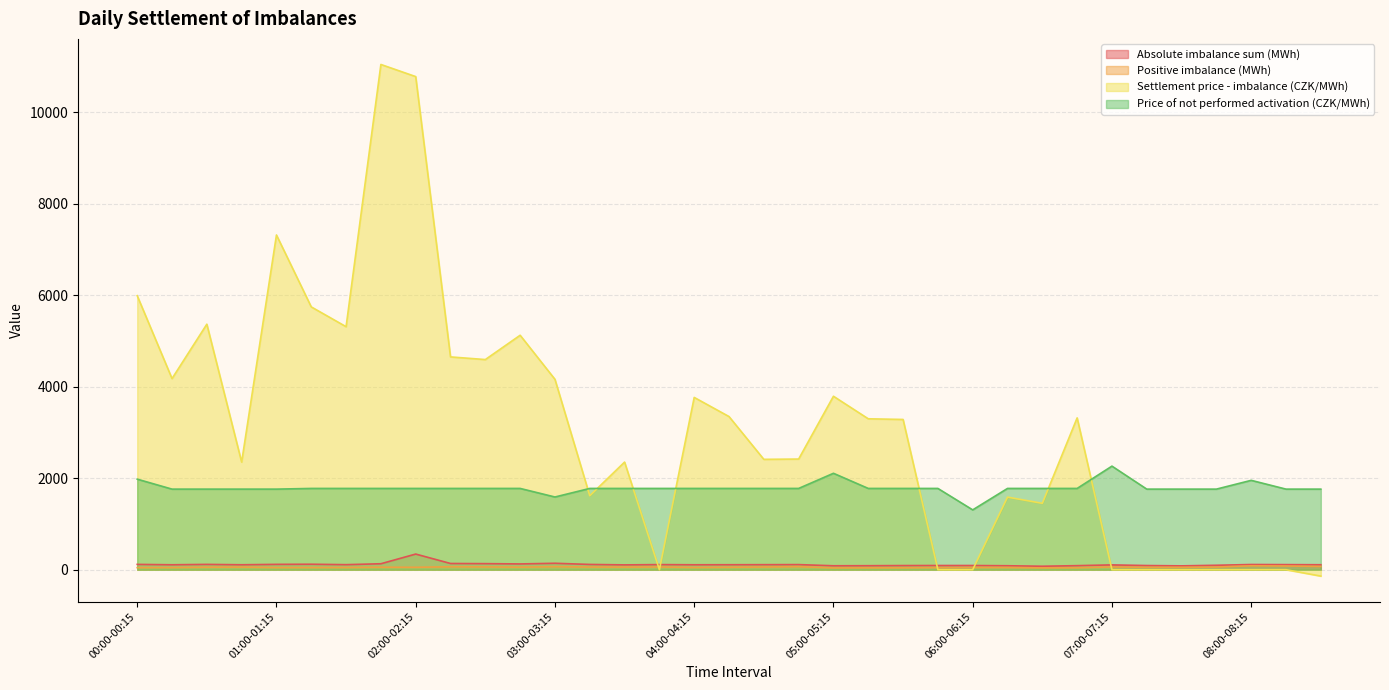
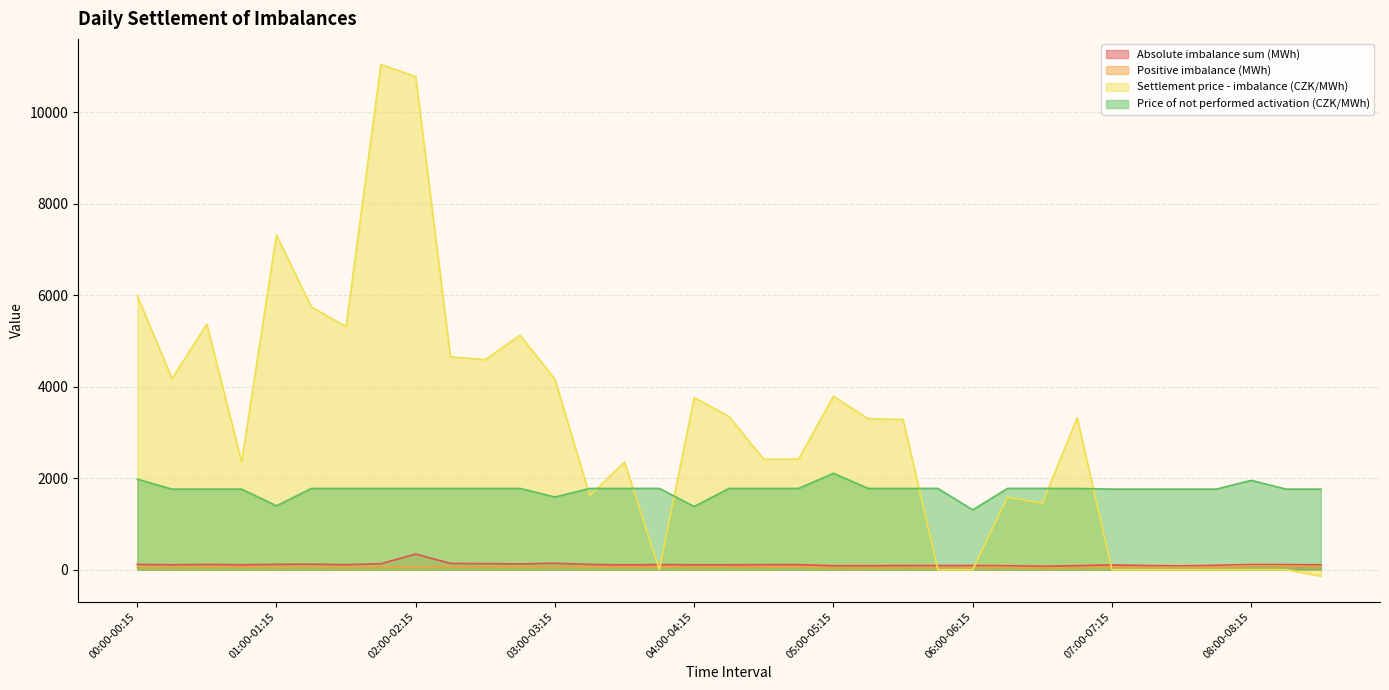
  {
    "Absolute imbalance sum (MWh)": {
      "00:00-00:15": 100,
      "01:00-01:15": 100,
      "02:00-02:15": 300,
      "03:00-03:15": 100,
      "04:00-04:15": 100
    },
    "Price of not performed activation (CZK/MWh)": {
      "00:00-00:15": 2000,
-     "01:00-01:15": 1800,
+     "01:00-01:15": 1400,
      "02:00-02:15": 1800,
      "03:00-03:15": 1600,
-     "04:00-04:15": 1800,
+     "04:00-04:15": 1400,
      "05:00-05:15": 2100,
      "06:00-06:15": 1300,
-     "07:00-07:15": 2300,
+     "07:00-07:15": 1800,
      "08:00-08:15": 2000
    }
  }
